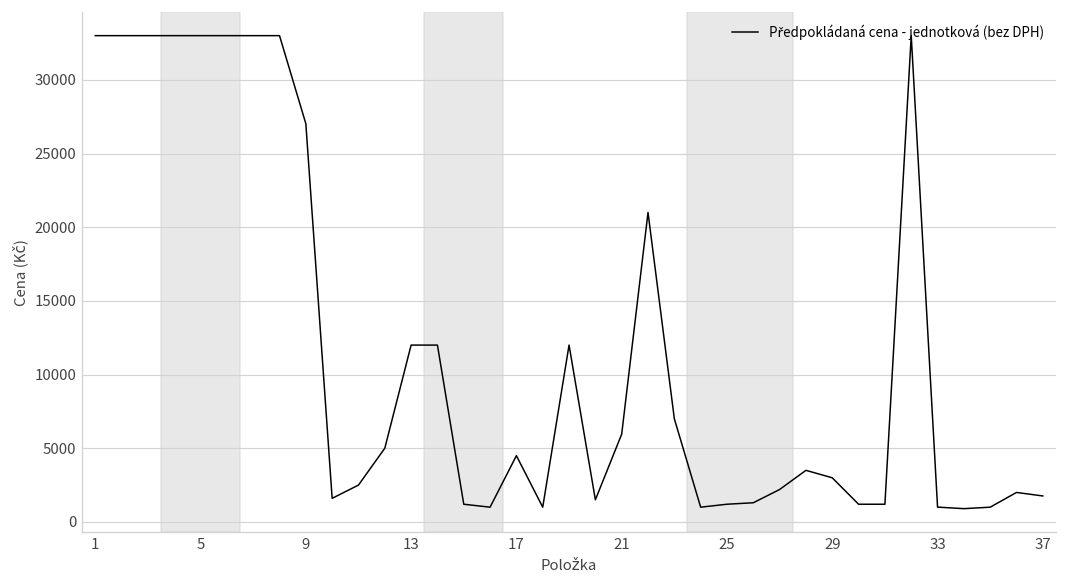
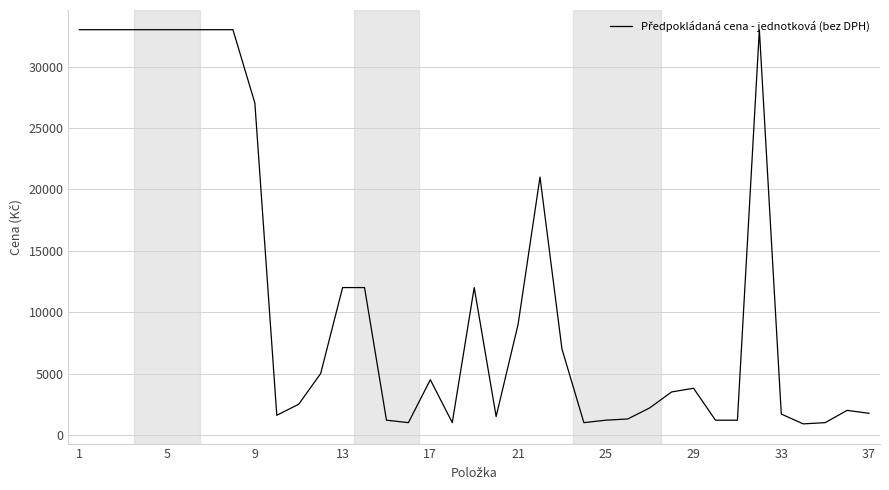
  {
    "1": 33000,
    "5": 33000,
    "9": 27000,
    "13": 12000,
    "17": 4500,
-   "21": 6000,
+   "21": 9000,
    "25": 1200,
-   "29": 3000,
-   "33": 1000,
+   "29": 3800,
+   "33": 1700,
    "37": 1800
  }
